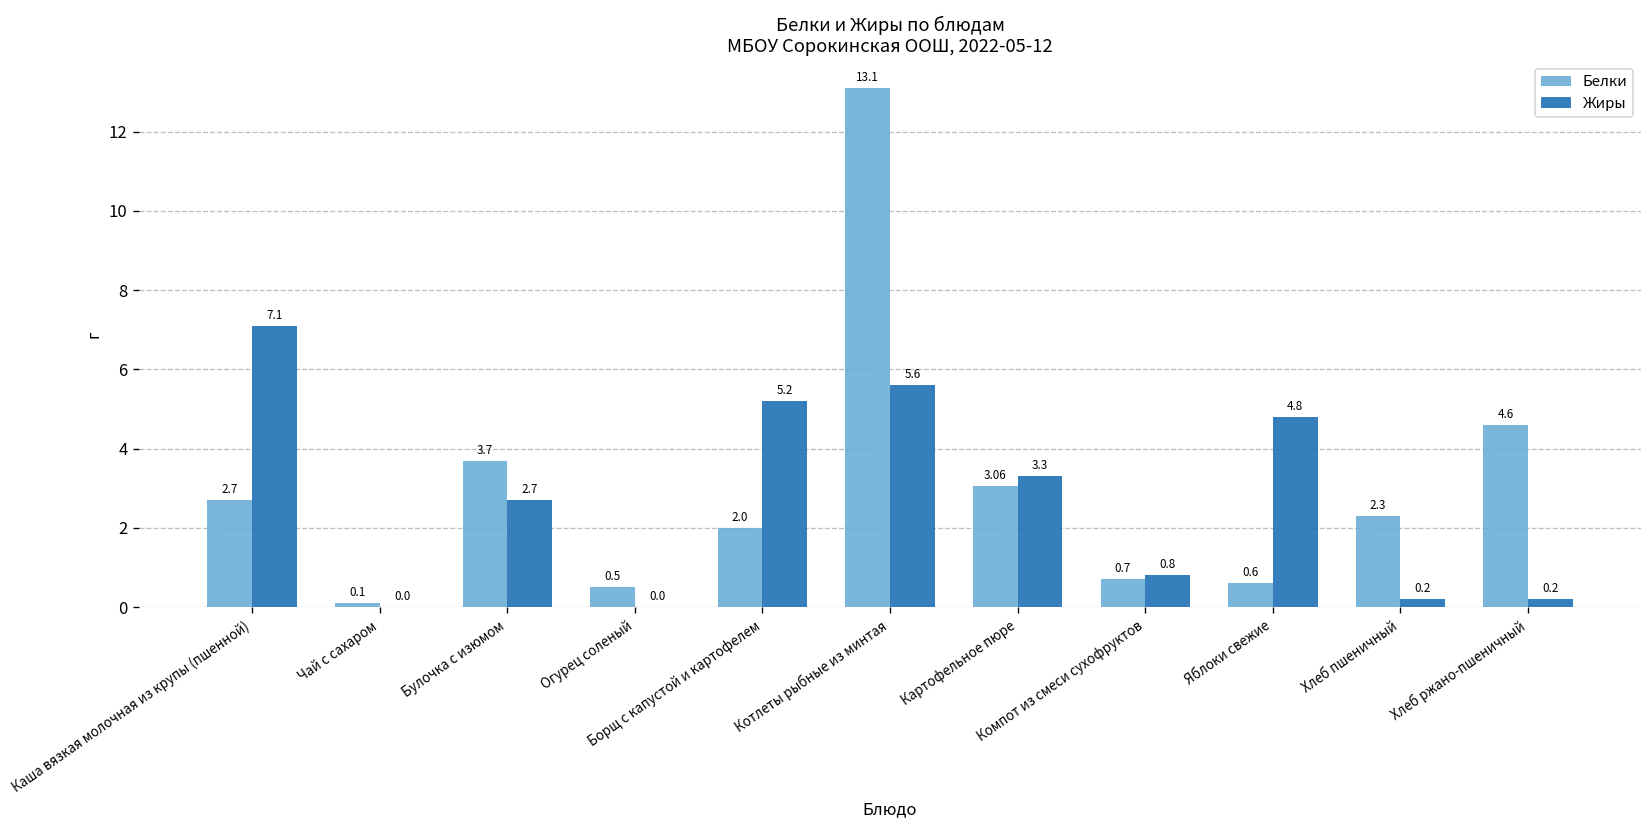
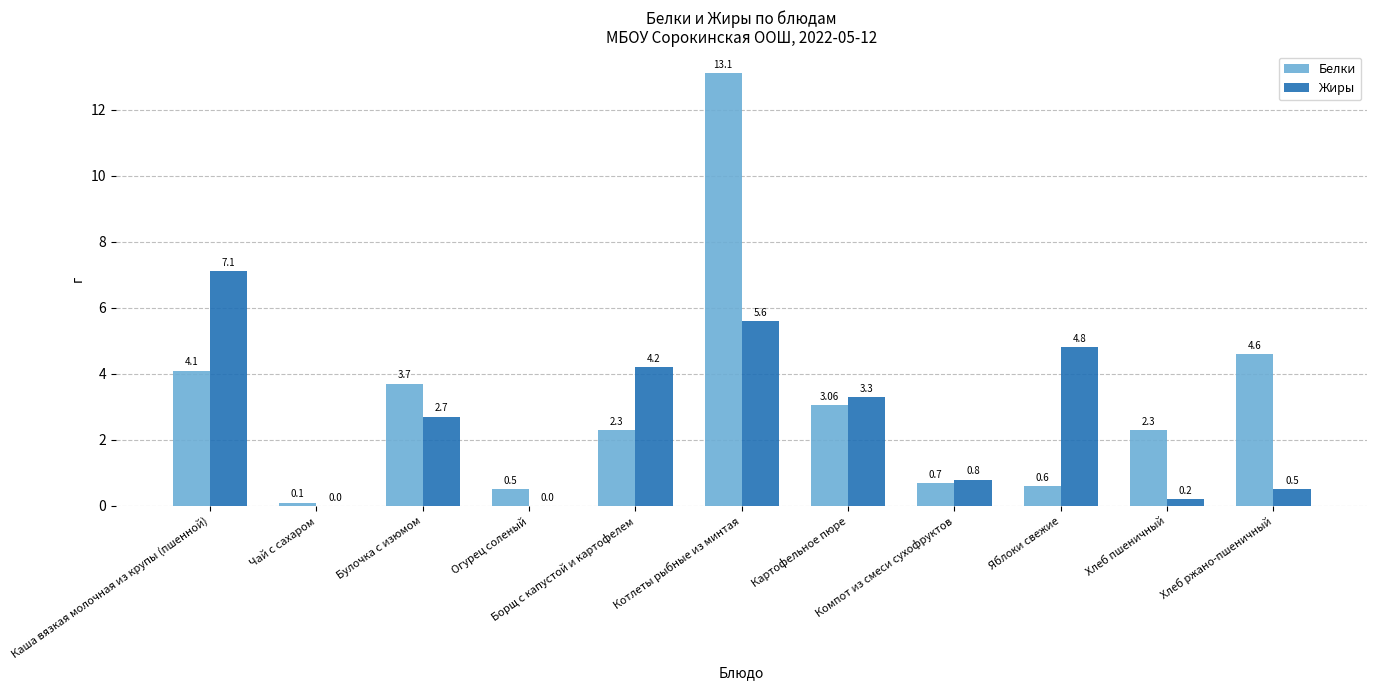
  {
    "Белки": {
-     "Каша вязкая молочная из крупы (пшенной)": 2.7,
+     "Каша вязкая молочная из крупы (пшенной)": 4.1,
      "Чай с сахаром": 0.1,
      "Булочка с изюмом": 3.7,
      "Огурец соленый": 0.5,
-     "Борщ с капустой и картофелем": 2.0,
+     "Борщ с капустой и картофелем": 2.3,
      "Котлеты рыбные из минтая": 13.1,
      "Картофельное пюре": 3.06,
      "Компот из смеси сухофруктов": 0.7,
      "Яблоки свежие": 0.6,
      "Хлеб пшеничный": 2.3,
      "Хлеб ржано-пшеничный": 4.6
    },
    "Жиры": {
      "Каша вязкая молочная из крупы (пшенной)": 7.1,
      "Чай с сахаром": 0.0,
      "Булочка с изюмом": 2.7,
      "Огурец соленый": 0.0,
-     "Борщ с капустой и картофелем": 5.2,
+     "Борщ с капустой и картофелем": 4.2,
      "Котлеты рыбные из минтая": 5.6,
      "Картофельное пюре": 3.3,
      "Компот из смеси сухофруктов": 0.8,
      "Яблоки свежие": 4.8,
      "Хлеб пшеничный": 0.2,
-     "Хлеб ржано-пшеничный": 0.2
+     "Хлеб ржано-пшеничный": 0.5
    }
  }
